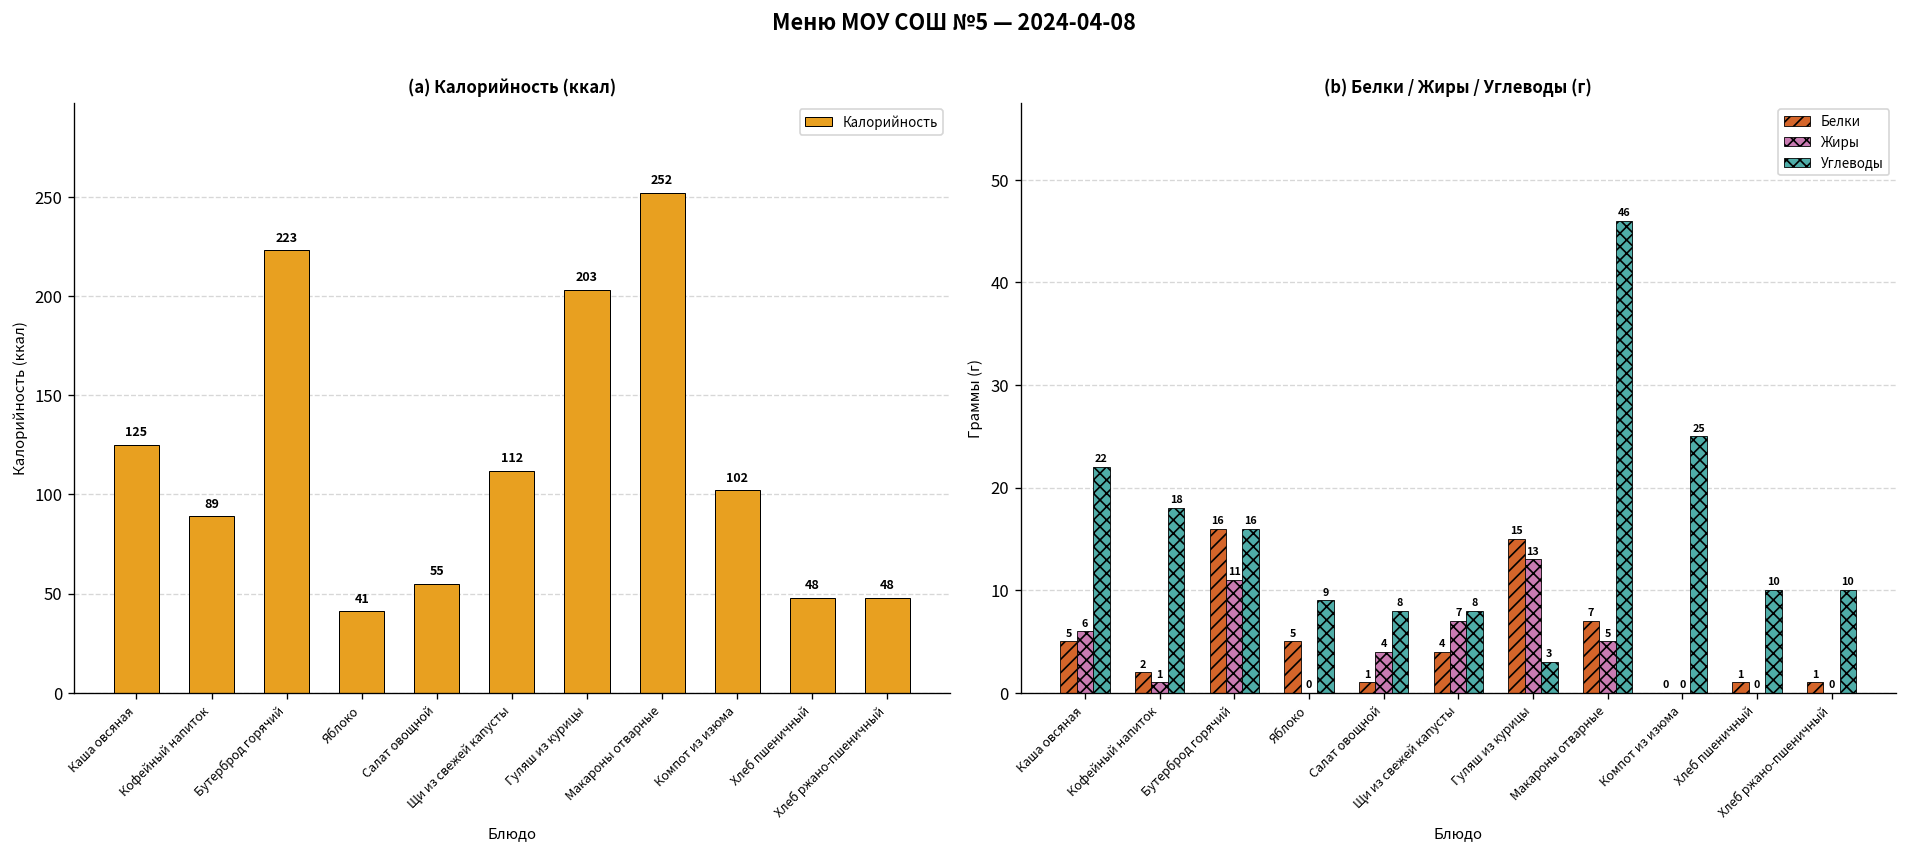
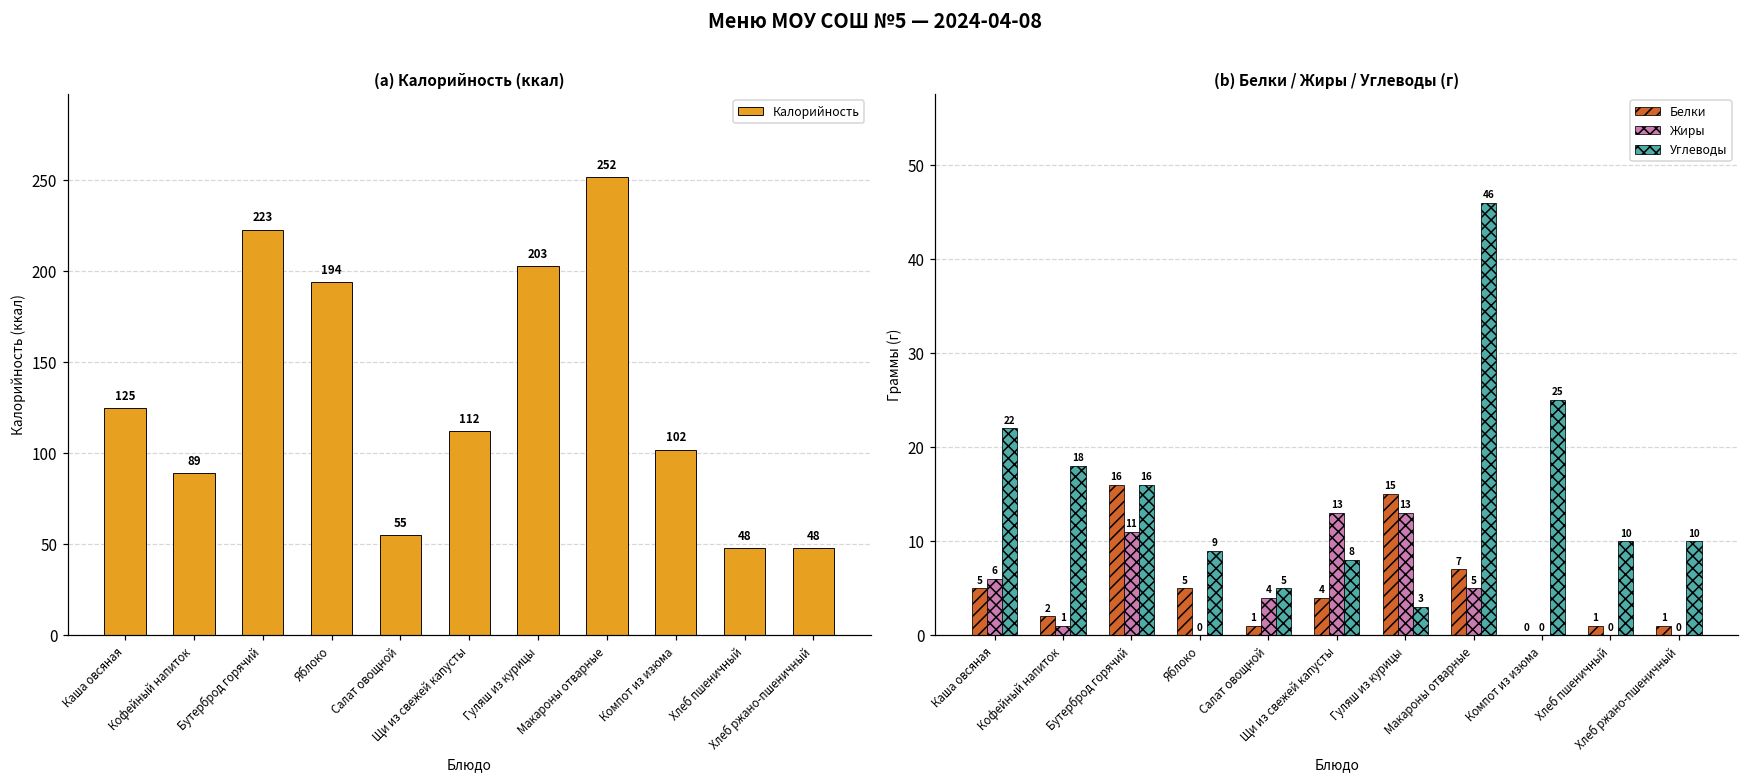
  {
    "(a) Калорийность (ккал)": {
      "Каша овсяная": 125,
      "Кофейный напиток": 89,
      "Бутерброд горячий": 223,
-     "Яблоко": 41,
+     "Яблоко": 194,
      "Салат овощной": 55,
      "Щи из свежей капусты": 112,
      "Гуляш из курицы": 203,
      "Макароны отварные": 252,
      "Компот из изюма": 102,
      "Хлеб пшеничный": 48,
      "Хлеб ржано-пшеничный": 48
    },
    "(b) Белки / Жиры / Углеводы (г)": {
      "Белки": {
        "Каша овсяная": 5,
        "Кофейный напиток": 2,
        "Бутерброд горячий": 16,
        "Яблоко": 5,
        "Салат овощной": 1,
        "Щи из свежей капусты": 4,
        "Гуляш из курицы": 15,
        "Макароны отварные": 7,
        "Компот из изюма": 0,
        "Хлеб пшеничный": 1,
        "Хлеб ржано-пшеничный": 1
      },
      "Жиры": {
        "Каша овсяная": 6,
        "Кофейный напиток": 1,
        "Бутерброд горячий": 11,
        "Яблоко": 0,
        "Салат овощной": 4,
-       "Щи из свежей капусты": 7,
+       "Щи из свежей капусты": 13,
        "Гуляш из курицы": 13,
        "Макароны отварные": 5,
        "Компот из изюма": 0,
        "Хлеб пшеничный": 0,
        "Хлеб ржано-пшеничный": 0
      },
      "Углеводы": {
        "Каша овсяная": 22,
        "Кофейный напиток": 18,
        "Бутерброд горячий": 16,
        "Яблоко": 9,
-       "Салат овощной": 8,
+       "Салат овощной": 5,
        "Щи из свежей капусты": 8,
        "Гуляш из курицы": 3,
        "Макароны отварные": 46,
        "Компот из изюма": 25,
        "Хлеб пшеничный": 10,
        "Хлеб ржано-пшеничный": 10
      }
    }
  }
